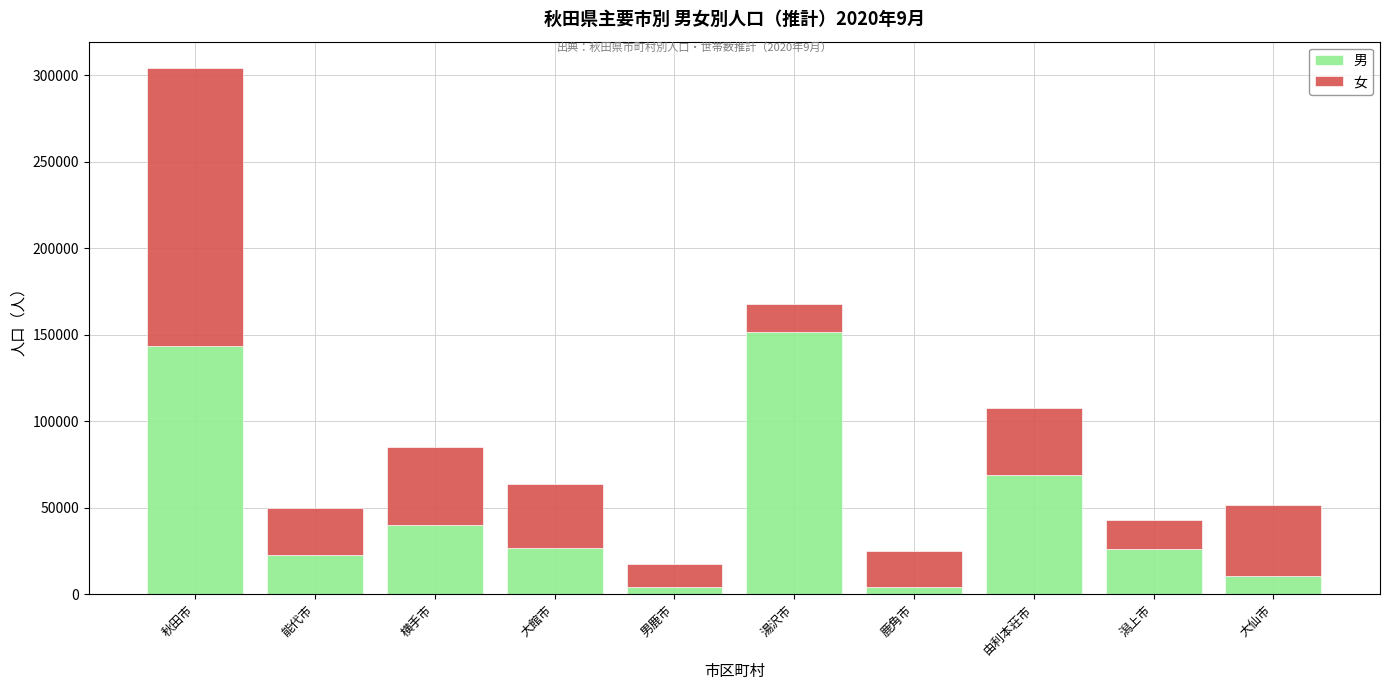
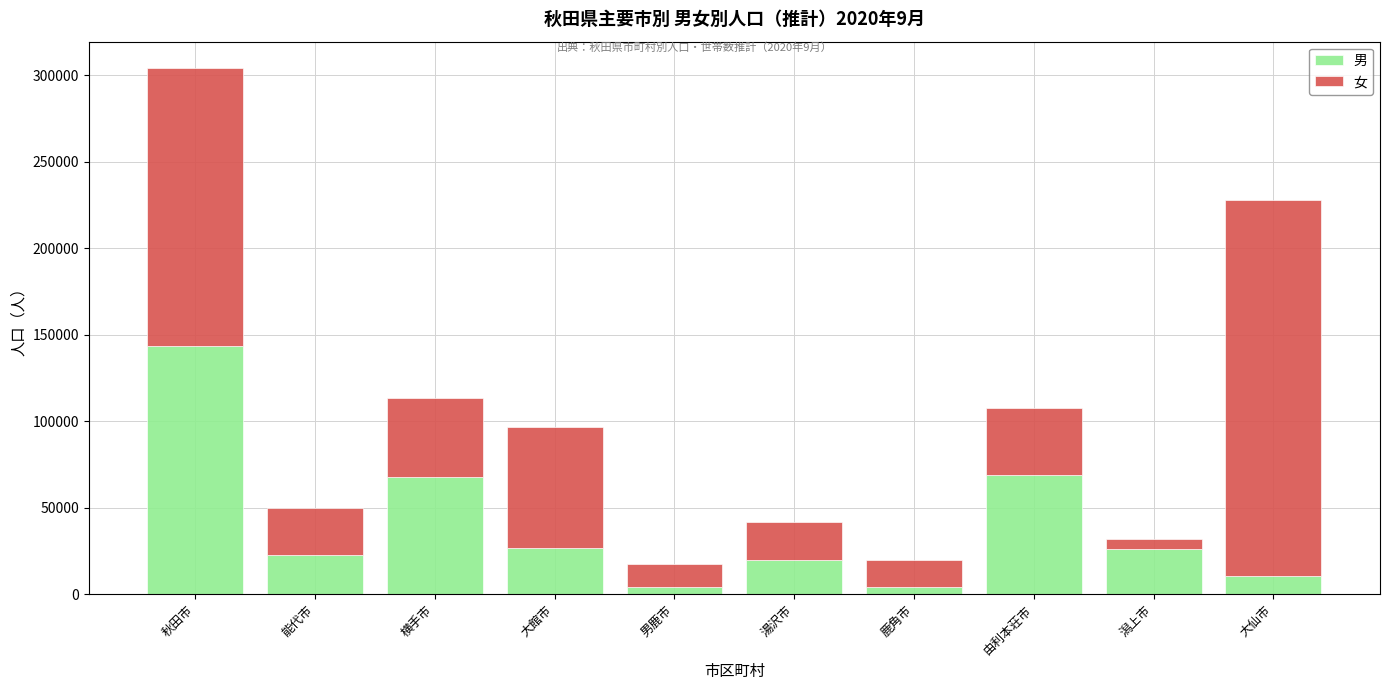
  {
    "男": {
      "秋田市": 143000,
      "能代市": 23000,
-     "横手市": 40000,
+     "横手市": 68000,
      "大館市": 27000,
      "男鹿市": 4000,
-     "湯沢市": 151000,
+     "湯沢市": 20000,
      "鹿角市": 4000,
      "由利本荘市": 69000,
      "潟上市": 26000,
      "大仙市": 11000
    },
    "女": {
      "秋田市": 161000,
      "能代市": 27000,
      "横手市": 45000,
-     "大館市": 37000,
+     "大館市": 70000,
      "男鹿市": 13000,
-     "湯沢市": 17000,
-     "鹿角市": 21000,
+     "湯沢市": 22000,
+     "鹿角市": 16000,
      "由利本荘市": 39000,
-     "潟上市": 17000,
-     "大仙市": 41000
+     "潟上市": 6000,
+     "大仙市": 217000
    }
  }
